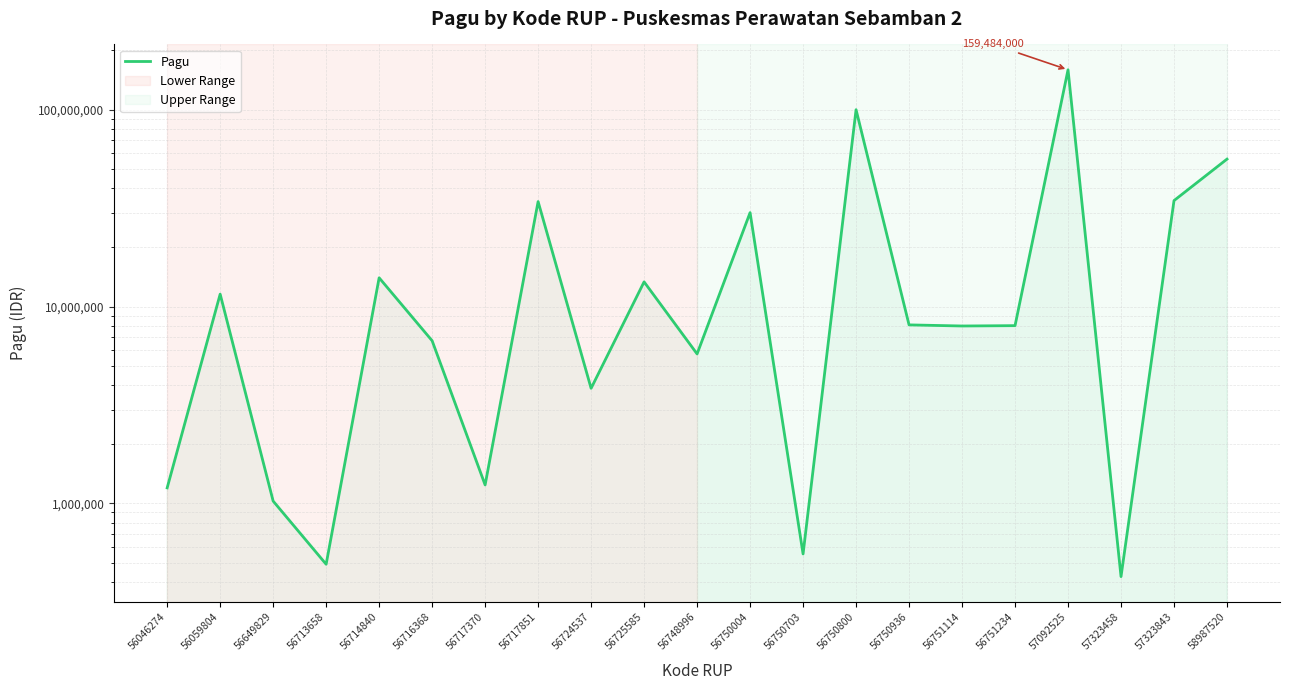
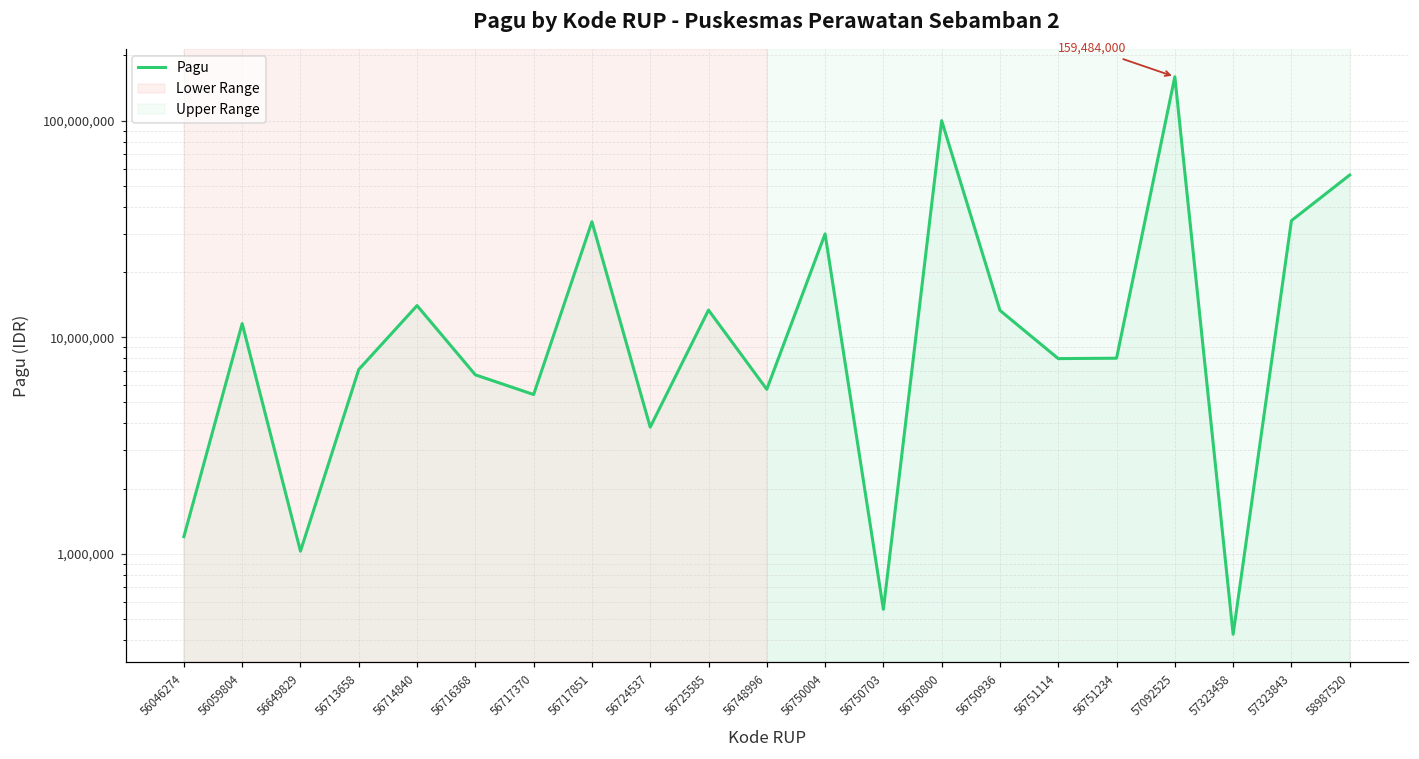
  {
    "56046274": "1,200,000",
    "56059804": "12,000,000",
    "56649829": "1,000,000",
-   "56713658": "490,000",
+   "56713658": "7,100,000",
    "56714840": "14,000,000",
    "56716368": "6,700,000",
-   "56717370": "1,200,000",
+   "56717370": "5,400,000",
    "56717851": "34,000,000",
    "56724537": "3,800,000",
    "56725585": "13,000,000",
    "56748996": "5,700,000",
    "56750004": "30,000,000",
    "56750703": "550,000",
    "56750800": "100,000,000",
-   "56750936": "8,100,000",
+   "56750936": "13,000,000",
    "56751114": "8,000,000",
    "56751234": "8,000,000",
    "57323458": "430,000",
    "57323843": "35,000,000",
    "58987520": "56,000,000"
  }
